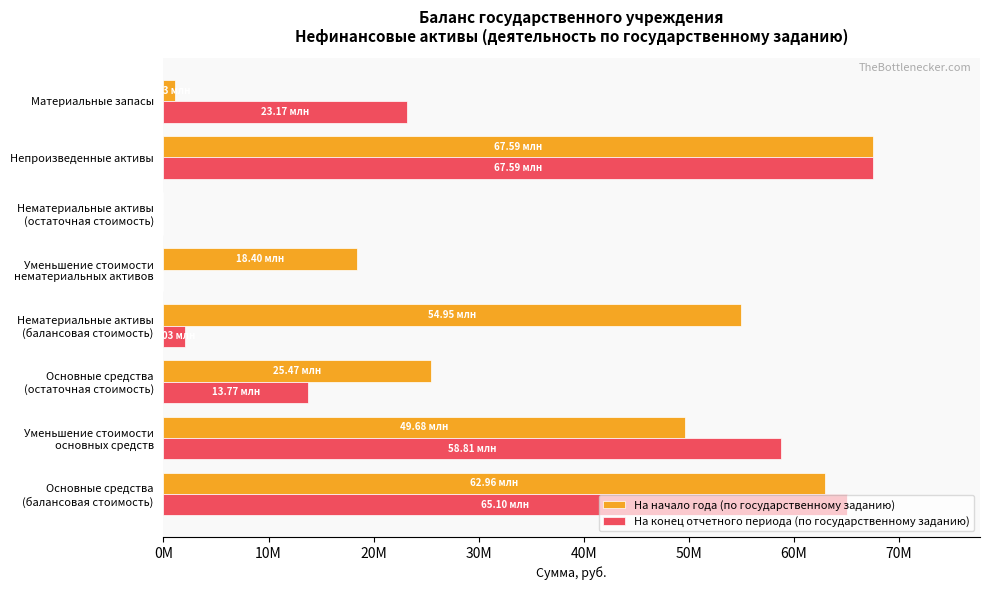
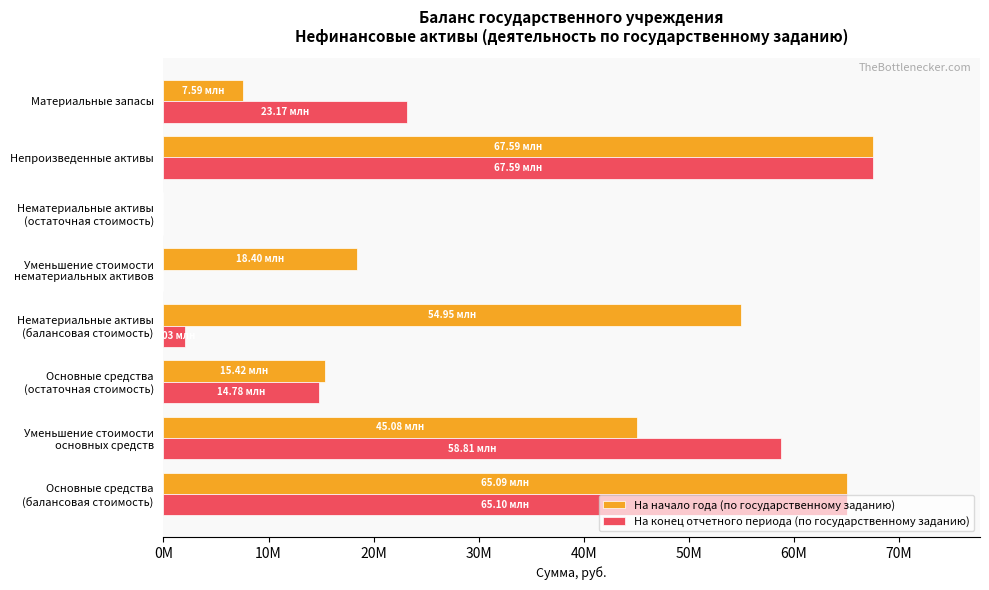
  {
    "На начало года (по государственному заданию)": {
-     "Материальные запасы": 1100000,
-     "Основные средства (остаточная стоимость)": 25.47,
-     "Уменьшение стоимости основных средств": 49.68,
-     "Основные средства (балансовая стоимость)": 62.96
+     "Материальные запасы": 7600000,
+     "Основные средства (остаточная стоимость)": 15.42,
+     "Уменьшение стоимости основных средств": 45.08,
+     "Основные средства (балансовая стоимость)": 65.09
    },
    "На конец отчетного периода (по государственному заданию)": {
-     "Основные средства (остаточная стоимость)": 13.77
+     "Основные средства (остаточная стоимость)": 14.78
    }
  }
